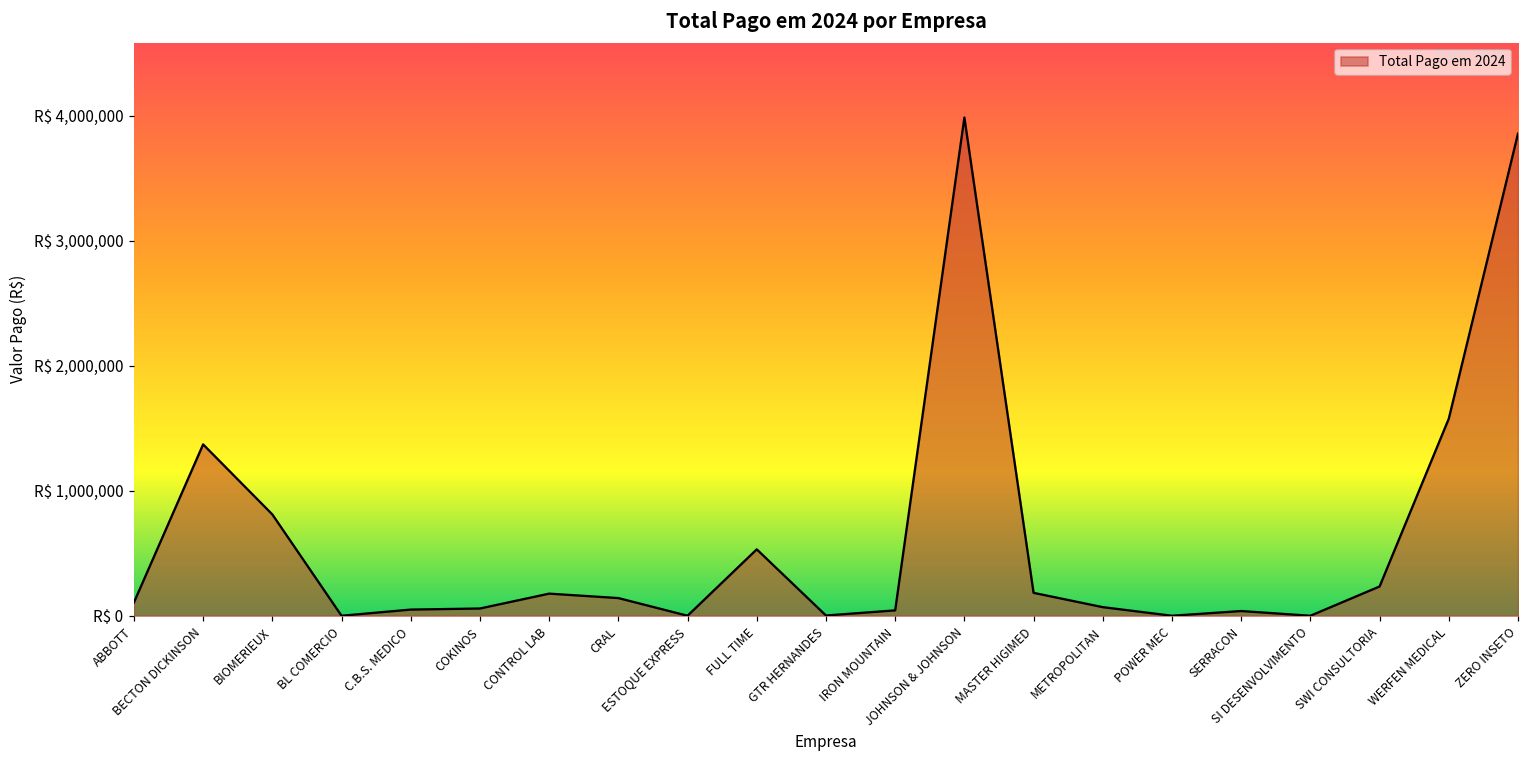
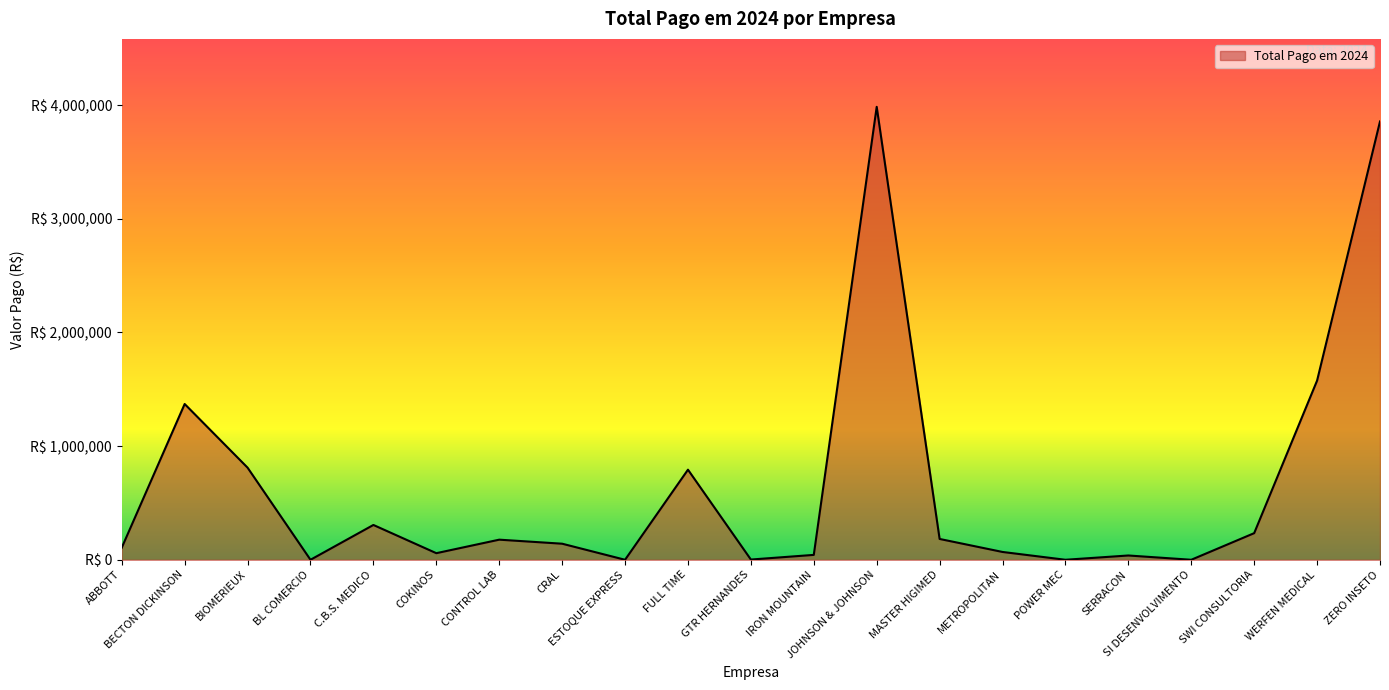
  {
    "ABBOTT": "R$ 110,000",
    "BECTON DICKINSON": "R$ 1,370,000",
    "BIOMERIEUX": "R$ 810,000",
    "BL COMERCIO": "R$ 0",
-   "C.B.S. MEDICO": "R$ 50,000",
+   "C.B.S. MEDICO": "R$ 310,000",
    "COKINOS": "R$ 60,000",
    "CONTROL LAB": "R$ 180,000",
    "CRAL": "R$ 140,000",
    "ESTOQUE EXPRESS": "R$ 0",
-   "FULL TIME": "R$ 530,000",
+   "FULL TIME": "R$ 790,000",
    "GTR HERNANDES": "R$ 0",
    "IRON MOUNTAIN": "R$ 40,000",
    "JOHNSON & JOHNSON": "R$ 3,990,000",
    "MASTER HIGIMED": "R$ 180,000",
    "METROPOLITAN": "R$ 70,000",
    "POWER MEC": "R$ 0",
    "SERRACON": "R$ 40,000",
    "SI DESENVOLVIMENTO": "R$ 0",
    "SWI CONSULTORIA": "R$ 230,000",
    "WERFEN MEDICAL": "R$ 1,580,000",
    "ZERO INSETO": "R$ 3,860,000"
  }
